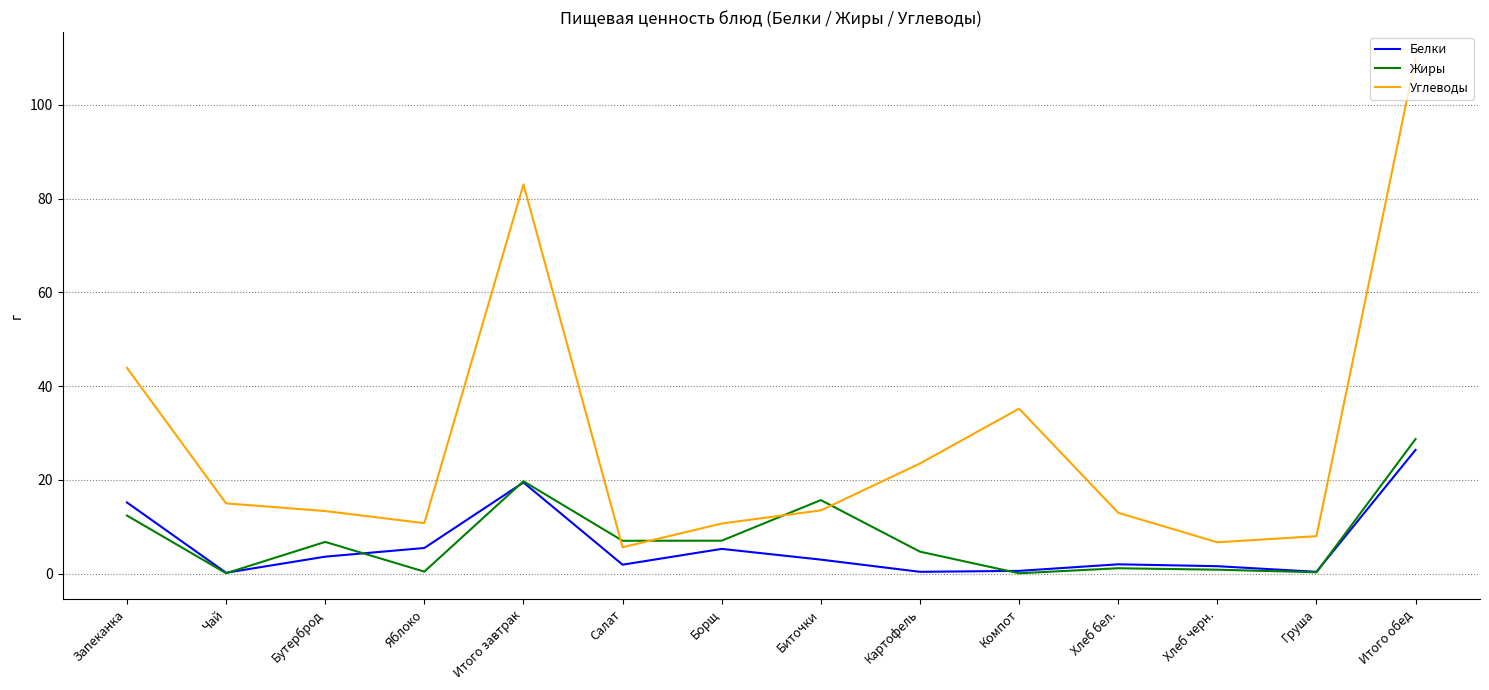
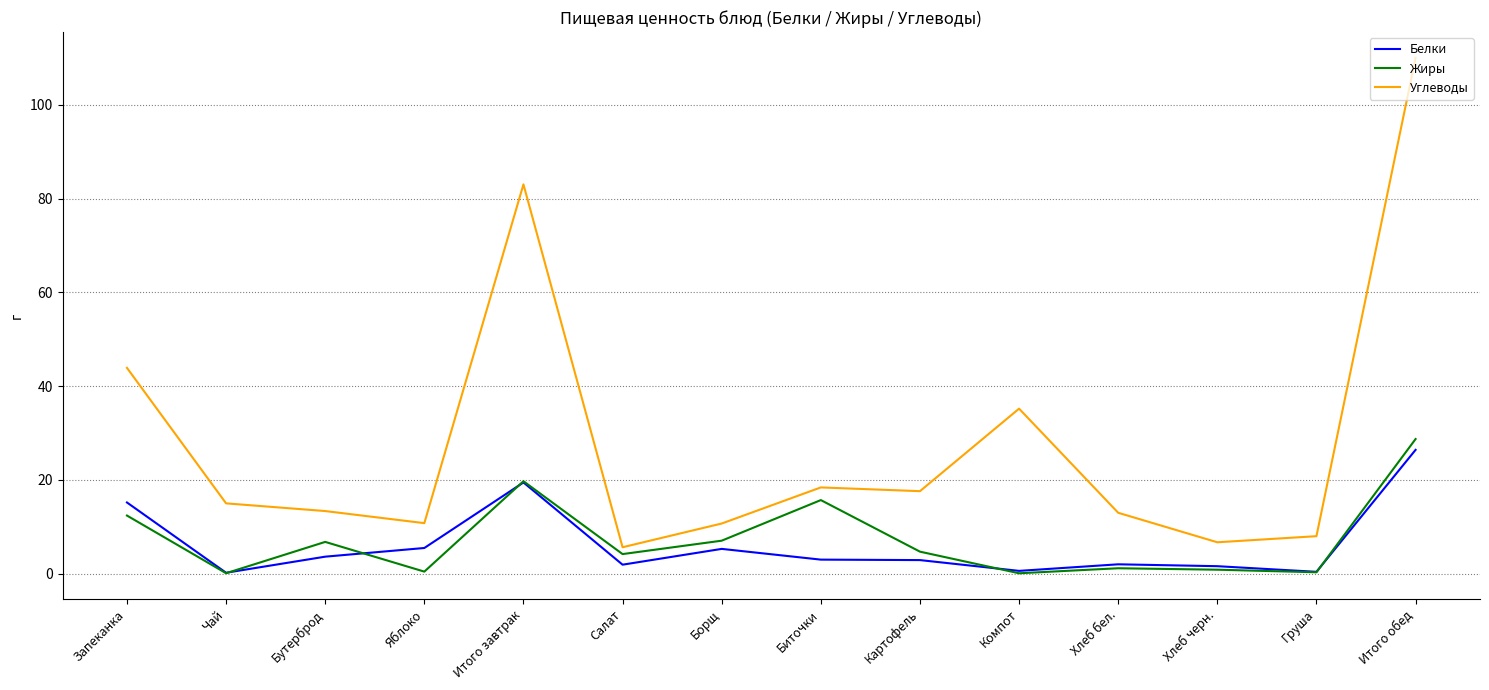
  {
    "Белки": {
      "Запеканка": 15,
      "Бутерброд": 4,
      "Яблоко": 5,
      "Салат": 2,
      "Борщ": 5,
      "Биточки": 3,
-     "Картофель": 0,
+     "Картофель": 3,
      "Хлеб бел.": 2,
      "Хлеб черн.": 2,
      "Итого обед": 26
    },
    "Жиры": {
      "Запеканка": 12,
      "Бутерброд": 7,
      "Яблоко": 0,
-     "Салат": 7,
+     "Салат": 4,
      "Борщ": 7,
      "Биточки": 16,
      "Картофель": 5,
      "Хлеб бел.": 1,
      "Хлеб черн.": 1,
      "Итого обед": 29
    },
    "Углеводы": {
      "Запеканка": 44,
      "Чай": 15,
      "Бутерброд": 13,
      "Яблоко": 11,
      "Итого завтрак": 83,
      "Салат": 6,
      "Борщ": 11,
-     "Биточки": 14,
-     "Картофель": 24,
+     "Биточки": 18,
+     "Картофель": 18,
      "Компот": 35,
      "Хлеб бел.": 13,
      "Хлеб черн.": 7,
      "Груша": 8
    }
  }
